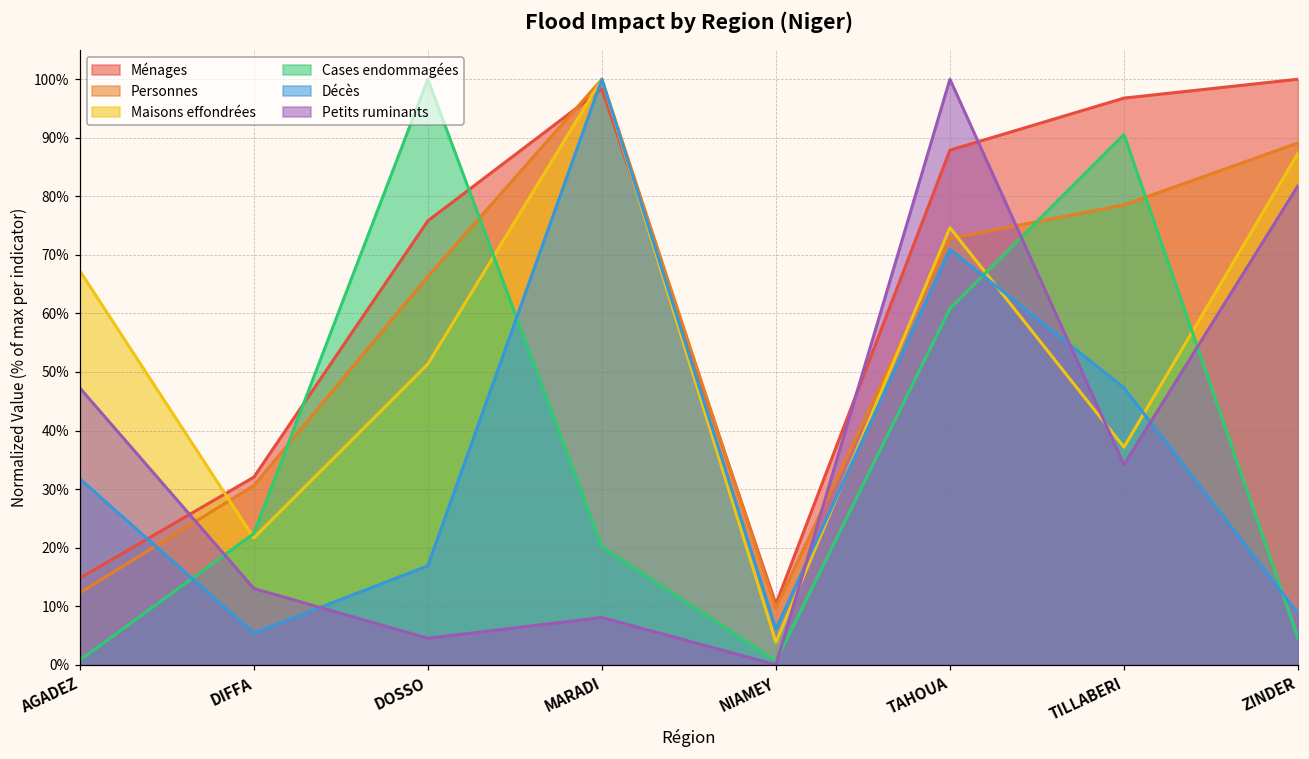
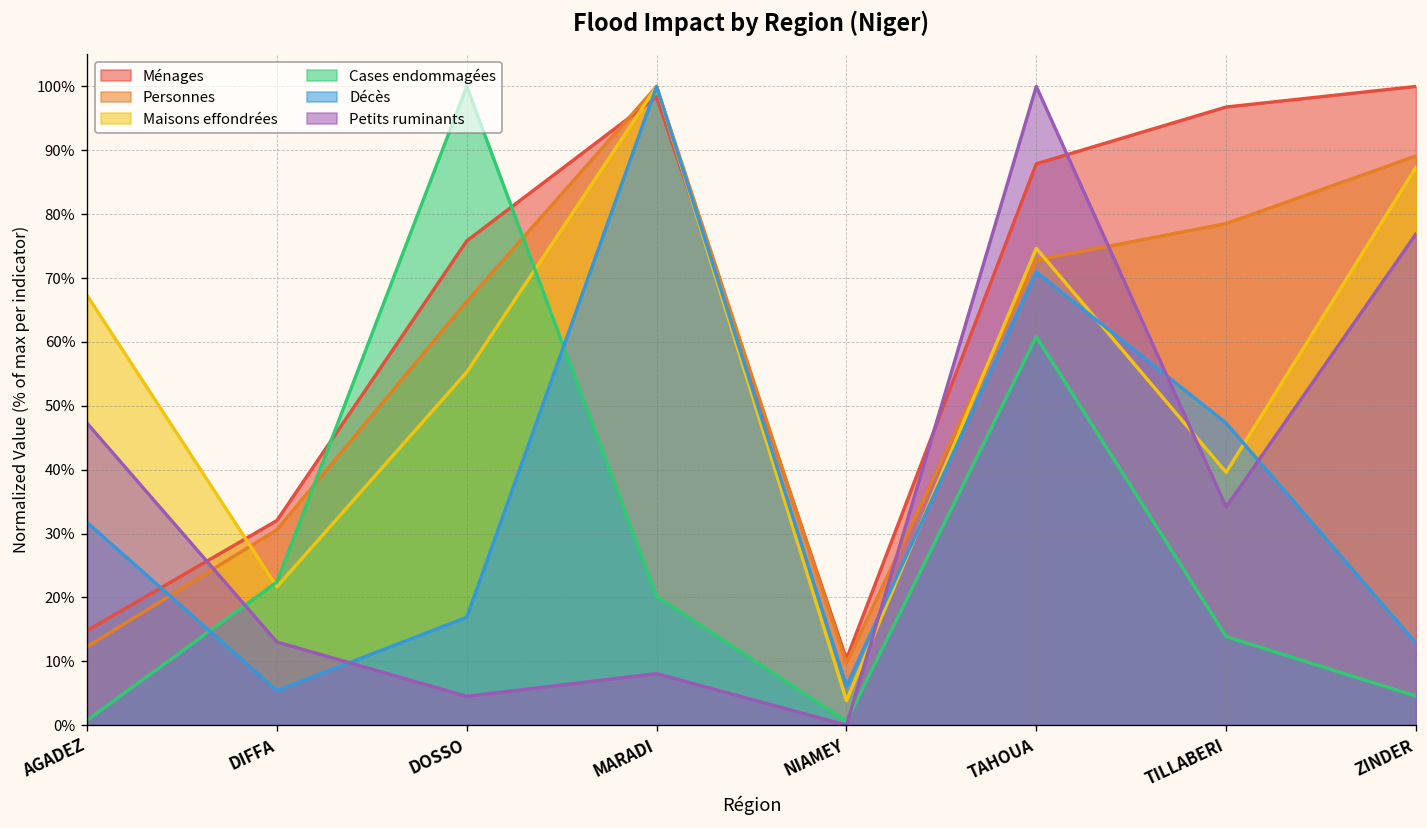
  {
    "Maisons effondrées": {
      "AGADEZ": "67%",
      "DIFFA": "22%",
-     "DOSSO": "51%",
+     "DOSSO": "55%",
      "NIAMEY": "4%",
      "TAHOUA": "75%",
-     "TILLABERI": "37%",
+     "TILLABERI": "40%",
      "ZINDER": "87%"
    },
    "Cases endommagées": {
      "AGADEZ": "1%",
      "DIFFA": "22%",
      "MARADI": "20%",
      "NIAMEY": "1%",
      "TAHOUA": "61%",
-     "TILLABERI": "91%",
+     "TILLABERI": "14%",
      "ZINDER": "5%"
    },
    "Décès": {
      "AGADEZ": "32%",
      "DIFFA": "5%",
      "DOSSO": "17%",
      "NIAMEY": "6%",
      "TAHOUA": "71%",
      "TILLABERI": "47%",
-     "ZINDER": "9%"
+     "ZINDER": "13%"
    },
    "Petits ruminants": {
      "AGADEZ": "47%",
      "DIFFA": "13%",
      "DOSSO": "5%",
      "MARADI": "8%",
      "NIAMEY": "0%",
      "TAHOUA": "100%",
      "TILLABERI": "34%",
-     "ZINDER": "82%"
+     "ZINDER": "77%"
    }
  }
